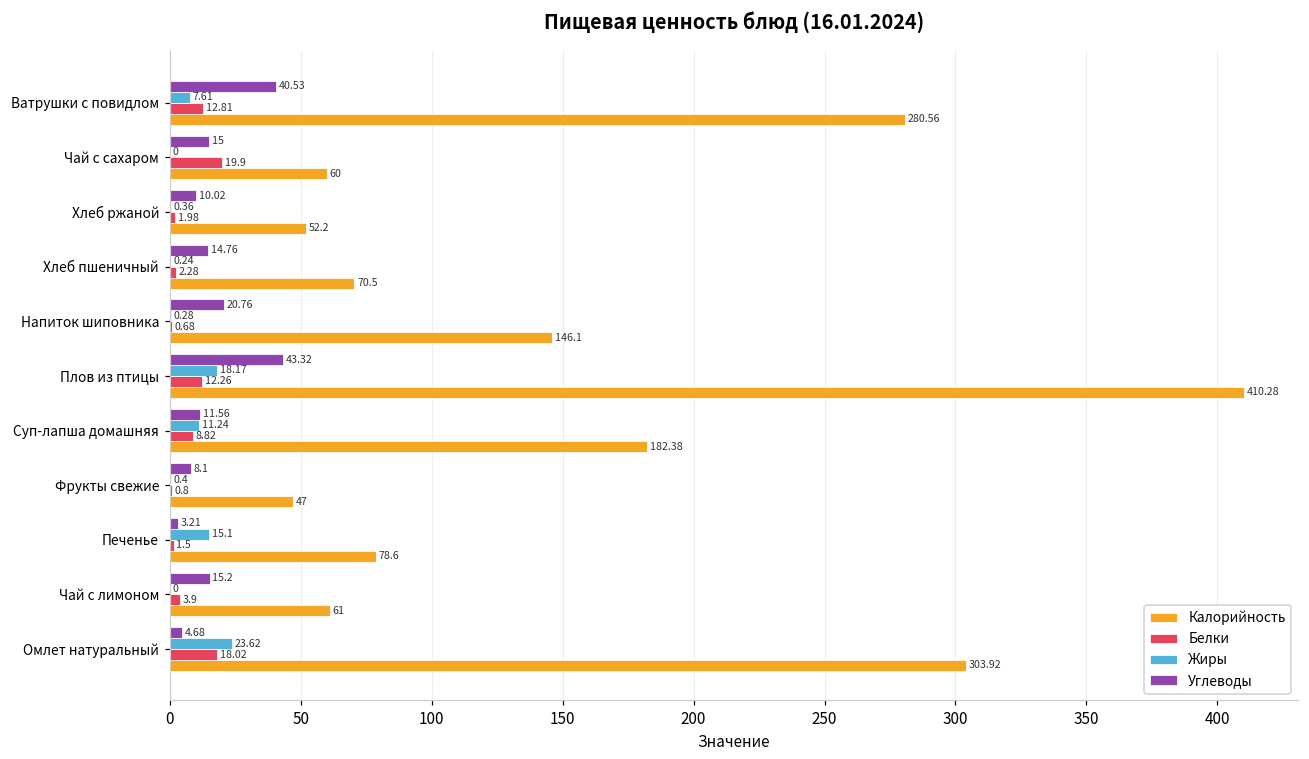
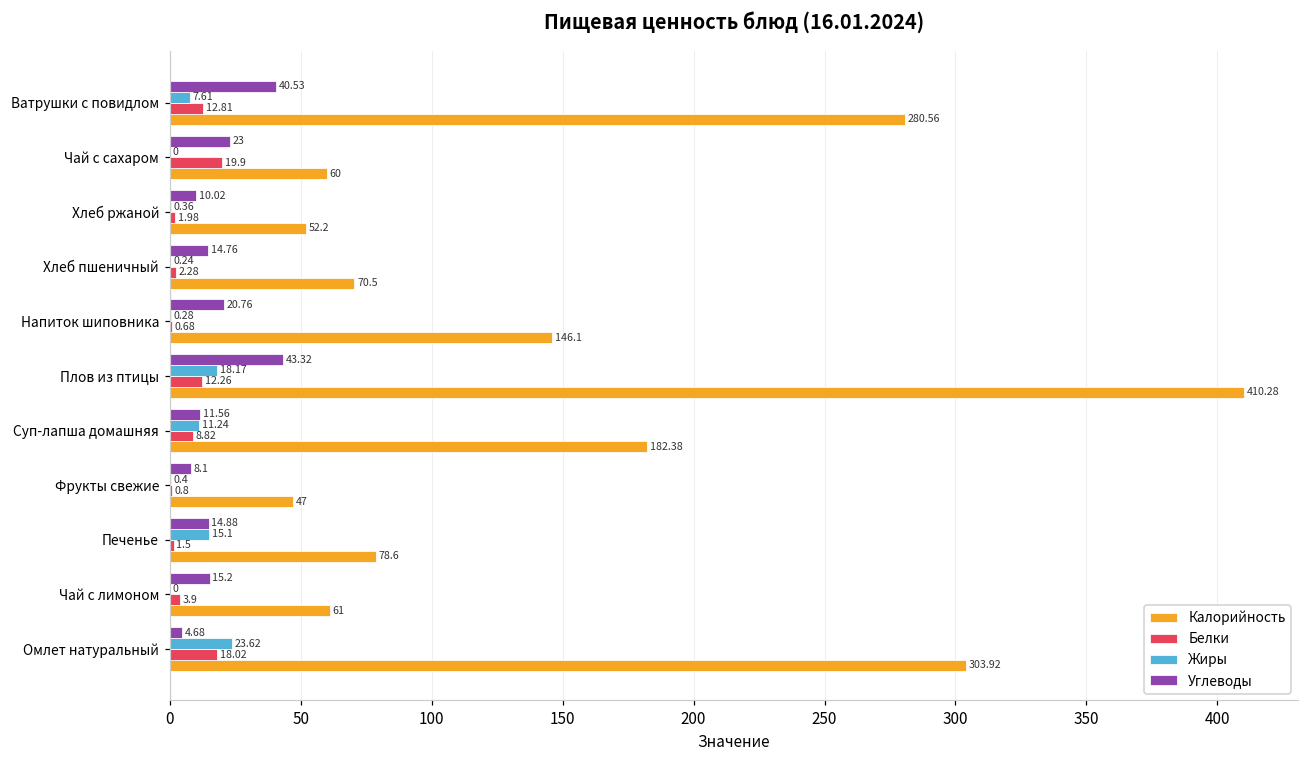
  {
    "Калорийность": {
      "Ватрушки с повидлом": 280.56,
      "Чай с сахаром": 60,
      "Хлеб ржаной": 52.2,
      "Хлеб пшеничный": 70.5,
      "Напиток шиповника": 146.1,
      "Плов из птицы": 410.28,
      "Суп-лапша домашняя": 182.38,
      "Фрукты свежие": 47,
      "Печенье": 78.6,
      "Чай с лимоном": 61,
      "Омлет натуральный": 303.92
    },
    "Белки": {
      "Ватрушки с повидлом": 12.81,
      "Чай с сахаром": 19.9,
      "Хлеб ржаной": 1.98,
      "Хлеб пшеничный": 2.28,
      "Напиток шиповника": 0.68,
      "Плов из птицы": 12.26,
      "Суп-лапша домашняя": 8.82,
      "Фрукты свежие": 0.8,
      "Печенье": 1.5,
      "Чай с лимоном": 3.9,
      "Омлет натуральный": 18.02
    },
    "Жиры": {
      "Ватрушки с повидлом": 7.61,
      "Чай с сахаром": 0,
      "Хлеб ржаной": 0.36,
      "Хлеб пшеничный": 0.24,
      "Напиток шиповника": 0.28,
      "Плов из птицы": 18.17,
      "Суп-лапша домашняя": 11.24,
      "Фрукты свежие": 0.4,
      "Печенье": 15.1,
      "Чай с лимоном": 0,
      "Омлет натуральный": 23.62
    },
    "Углеводы": {
      "Ватрушки с повидлом": 40.53,
-     "Чай с сахаром": 15,
+     "Чай с сахаром": 23,
      "Хлеб ржаной": 10.02,
      "Хлеб пшеничный": 14.76,
      "Напиток шиповника": 20.76,
      "Плов из птицы": 43.32,
      "Суп-лапша домашняя": 11.56,
      "Фрукты свежие": 8.1,
-     "Печенье": 3.21,
+     "Печенье": 14.88,
      "Чай с лимоном": 15.2,
      "Омлет натуральный": 4.68
    }
  }
